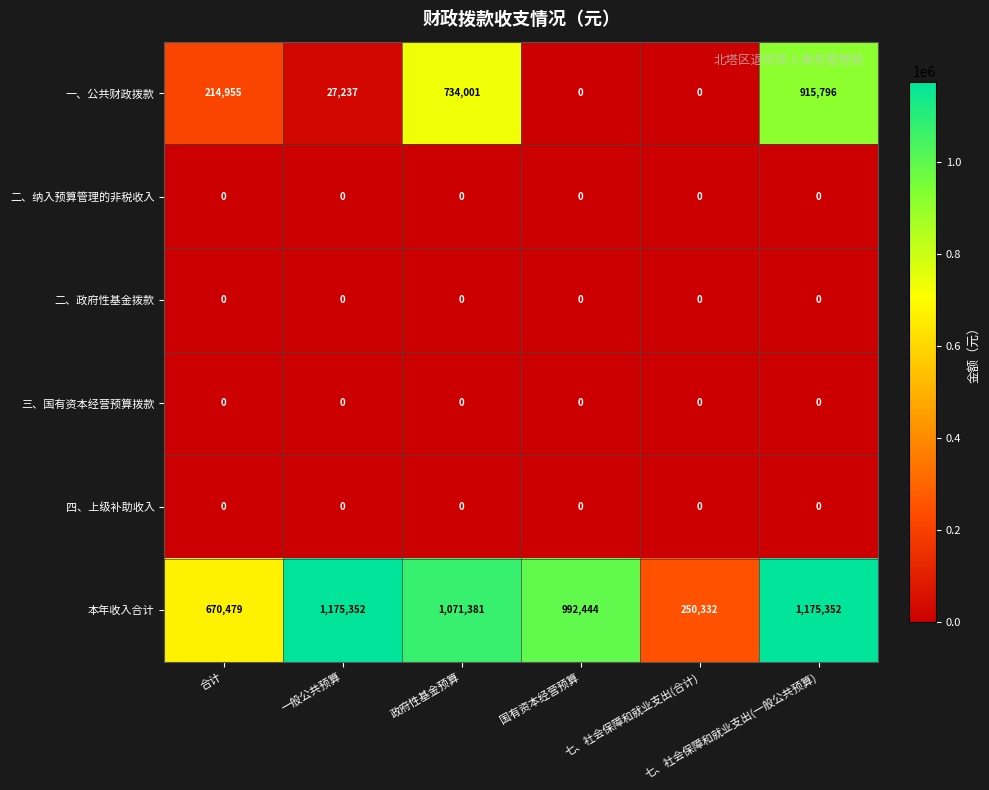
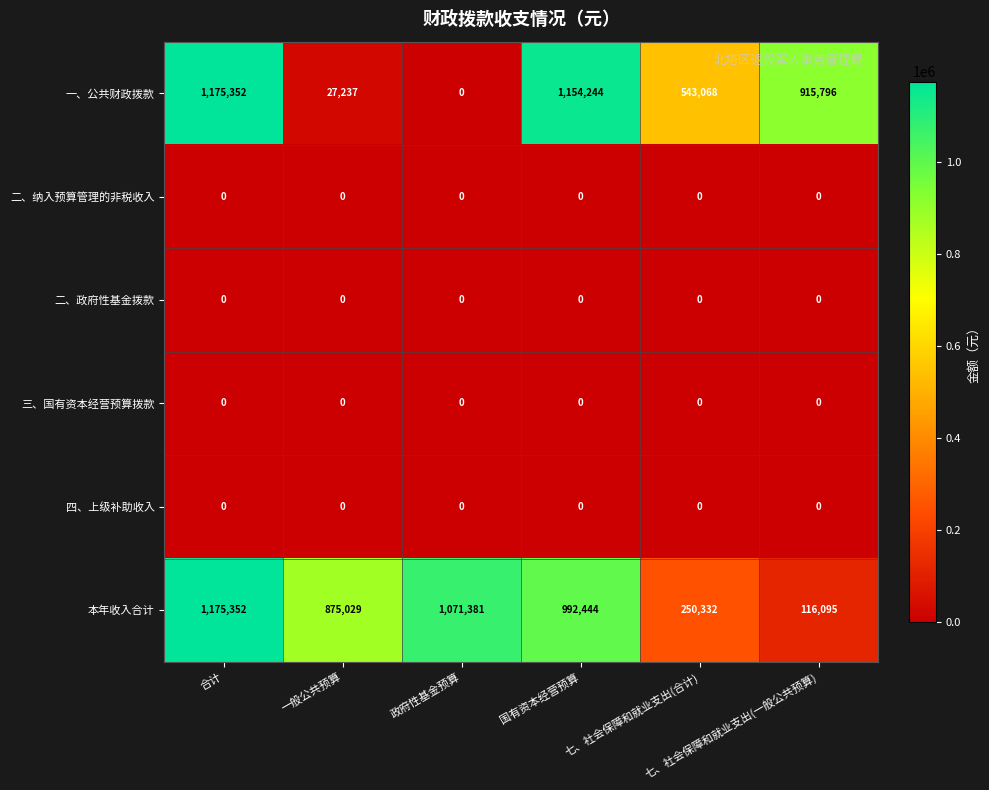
  {
    "一、公共财政拨款": {
-     "合计": "214,955",
+     "合计": "1,175,352",
      "一般公共预算": "27,237",
-     "政府性基金预算": "734,001",
-     "国有资本经营预算": "0",
-     "七、社会保障和就业支出(合计)": "0"
+     "政府性基金预算": "0",
+     "国有资本经营预算": "1,154,244",
+     "七、社会保障和就业支出(合计)": "543,068"
    },
    "二、纳入预算管理的非税收入": {
      "合计": "0",
      "一般公共预算": "0",
      "政府性基金预算": "0",
      "国有资本经营预算": "0",
      "七、社会保障和就业支出(合计)": "0",
      "七、社会保障和就业支出(一般公共预算)": "0"
    },
    "二、政府性基金拨款": {
      "合计": "0",
      "一般公共预算": "0",
      "政府性基金预算": "0",
      "国有资本经营预算": "0",
      "七、社会保障和就业支出(合计)": "0",
      "七、社会保障和就业支出(一般公共预算)": "0"
    },
    "三、国有资本经营预算拨款": {
      "合计": "0",
      "一般公共预算": "0",
      "政府性基金预算": "0",
      "国有资本经营预算": "0",
      "七、社会保障和就业支出(合计)": "0",
      "七、社会保障和就业支出(一般公共预算)": "0"
    },
    "四、上级补助收入": {
      "合计": "0",
      "一般公共预算": "0",
      "政府性基金预算": "0",
      "国有资本经营预算": "0",
      "七、社会保障和就业支出(合计)": "0",
      "七、社会保障和就业支出(一般公共预算)": "0"
    },
    "本年收入合计": {
-     "合计": "670,479",
-     "一般公共预算": "1,175,352",
+     "合计": "1,175,352",
+     "一般公共预算": "875,029",
      "政府性基金预算": "1,071,381",
      "国有资本经营预算": "992,444",
      "七、社会保障和就业支出(合计)": "250,332",
-     "七、社会保障和就业支出(一般公共预算)": "1,175,352"
+     "七、社会保障和就业支出(一般公共预算)": "116,095"
    }
  }
